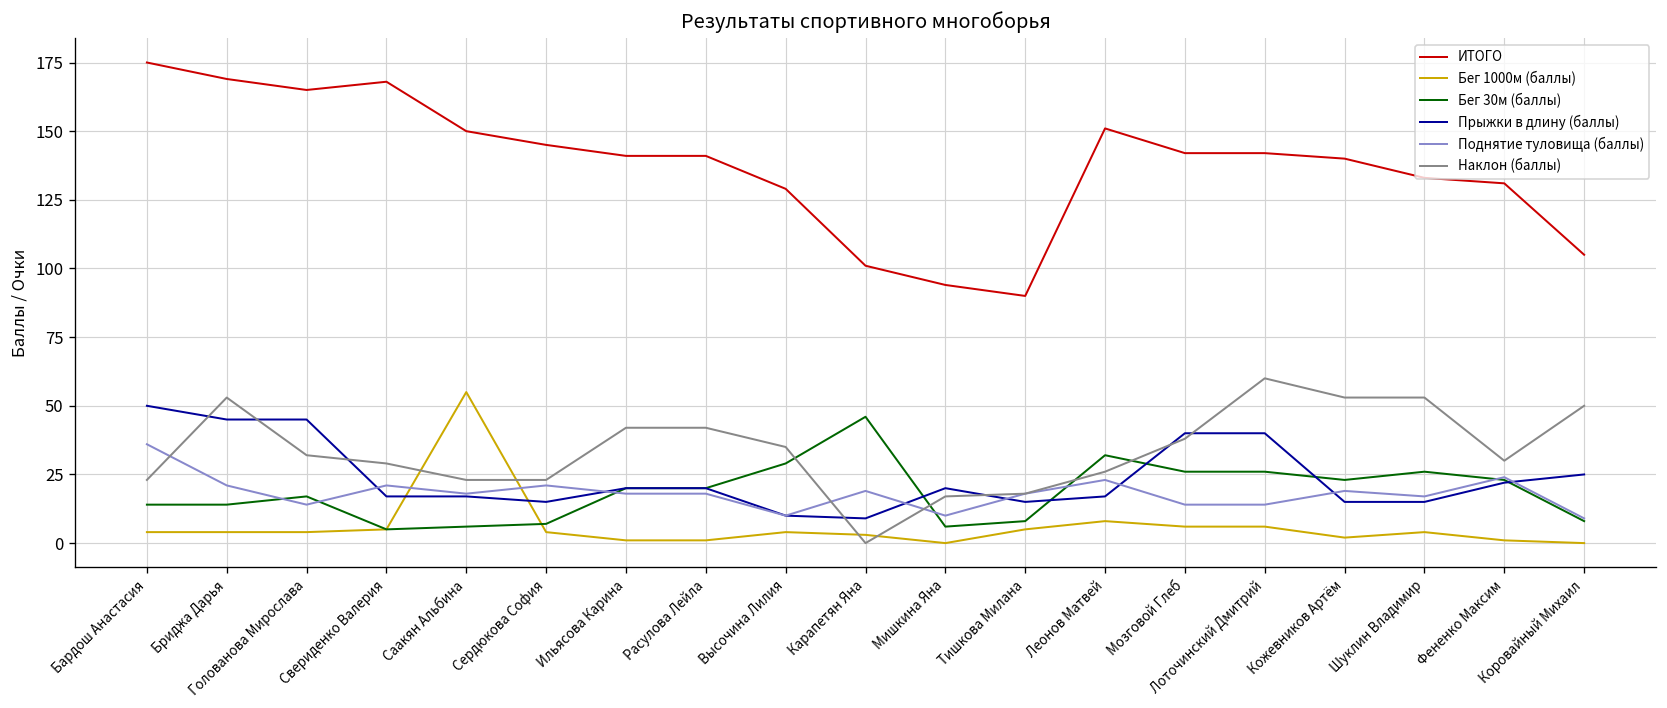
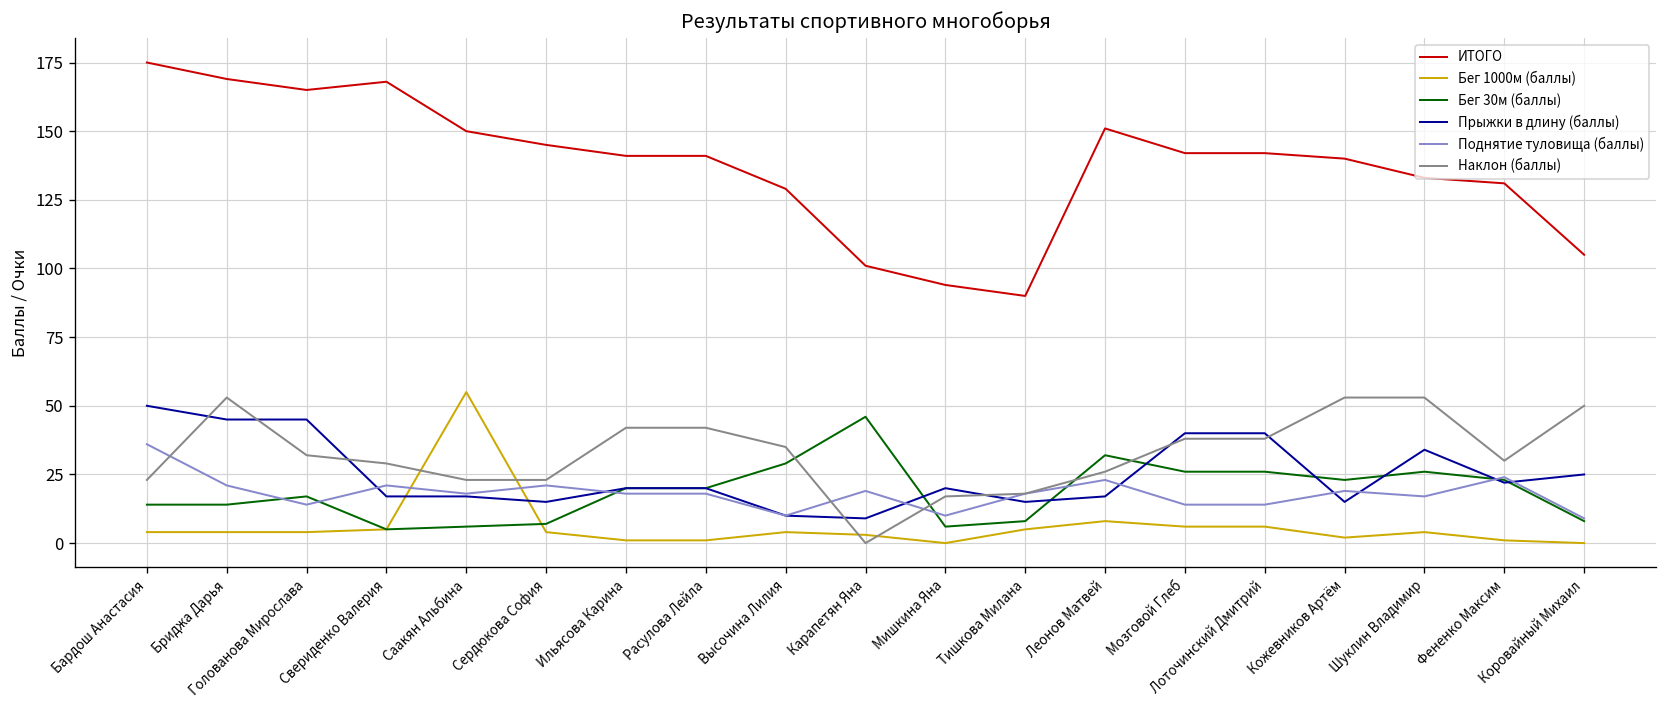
  {
    "ИТОГО": {
      "Бардош Анастасия": 175,
      "Бриджа Дарья": 169,
      "Голованова Мирослава": 165,
      "Свериденко Валерия": 168,
      "Саакян Альбина": 150,
      "Сердюкова София": 145,
      "Ильясова Карина": 141,
      "Расулова Лейла": 141,
      "Высочина Лилия": 129,
      "Карапетян Яна": 101,
      "Мишкина Яна": 94,
      "Тишкова Милана": 90,
      "Леонов Матвей": 151,
      "Мозговой Глеб": 142,
      "Лоточинский Дмитрий": 142,
      "Кожевников Артём": 140,
      "Шуклин Владимир": 133,
      "Фененко Максим": 131,
      "Коровайный Михаил": 105
    },
    "Бег 1000м (баллы)": {
      "Бардош Анастасия": 4,
      "Бриджа Дарья": 4,
      "Голованова Мирослава": 4,
      "Саакян Альбина": 55,
      "Сердюкова София": 4,
      "Ильясова Карина": 1,
      "Расулова Лейла": 1,
      "Высочина Лилия": 4,
      "Карапетян Яна": 3,
      "Мишкина Яна": 0,
      "Тишкова Милана": 5,
      "Леонов Матвей": 8,
      "Мозговой Глеб": 6,
      "Лоточинский Дмитрий": 6,
      "Кожевников Артём": 2,
      "Шуклин Владимир": 4,
      "Фененко Максим": 1,
      "Коровайный Михаил": 0
    },
    "Бег 30м (баллы)": {
      "Бардош Анастасия": 14,
      "Бриджа Дарья": 14,
      "Голованова Мирослава": 17,
      "Саакян Альбина": 6,
      "Сердюкова София": 7,
      "Высочина Лилия": 29,
      "Карапетян Яна": 46,
      "Мишкина Яна": 6,
      "Тишкова Милана": 8,
      "Леонов Матвей": 32,
      "Мозговой Глеб": 26,
      "Лоточинский Дмитрий": 26,
      "Кожевников Артём": 23,
      "Шуклин Владимир": 26
    },
    "Прыжки в длину (баллы)": {
      "Бардош Анастасия": 50,
      "Бриджа Дарья": 45,
      "Голованова Мирослава": 45,
      "Свериденко Валерия": 17,
      "Сердюкова София": 15,
      "Карапетян Яна": 9,
      "Мишкина Яна": 20,
      "Тишкова Милана": 15,
      "Леонов Матвей": 17,
      "Мозговой Глеб": 40,
      "Лоточинский Дмитрий": 40,
      "Кожевников Артём": 15,
-     "Шуклин Владимир": 15,
+     "Шуклин Владимир": 34,
      "Коровайный Михаил": 25
    },
    "Поднятие туловища (баллы)": {
      "Бардош Анастасия": 36,
      "Бриджа Дарья": 21,
      "Голованова Мирослава": 14,
      "Свериденко Валерия": 21,
      "Сердюкова София": 21,
      "Ильясова Карина": 18,
      "Расулова Лейла": 18,
      "Карапетян Яна": 19,
      "Мишкина Яна": 10,
      "Леонов Матвей": 23,
      "Мозговой Глеб": 14,
      "Лоточинский Дмитрий": 14,
      "Кожевников Артём": 19,
      "Шуклин Владимир": 17
    },
    "Наклон (баллы)": {
      "Бардош Анастасия": 23,
      "Бриджа Дарья": 53,
      "Голованова Мирослава": 32,
      "Свериденко Валерия": 29,
      "Саакян Альбина": 23,
      "Сердюкова София": 23,
      "Ильясова Карина": 42,
      "Расулова Лейла": 42,
      "Высочина Лилия": 35,
      "Карапетян Яна": 0,
      "Мишкина Яна": 17,
      "Леонов Матвей": 26,
      "Мозговой Глеб": 38,
-     "Лоточинский Дмитрий": 60,
+     "Лоточинский Дмитрий": 38,
      "Кожевников Артём": 53,
      "Шуклин Владимир": 53,
      "Фененко Максим": 30,
      "Коровайный Михаил": 50
    }
  }
